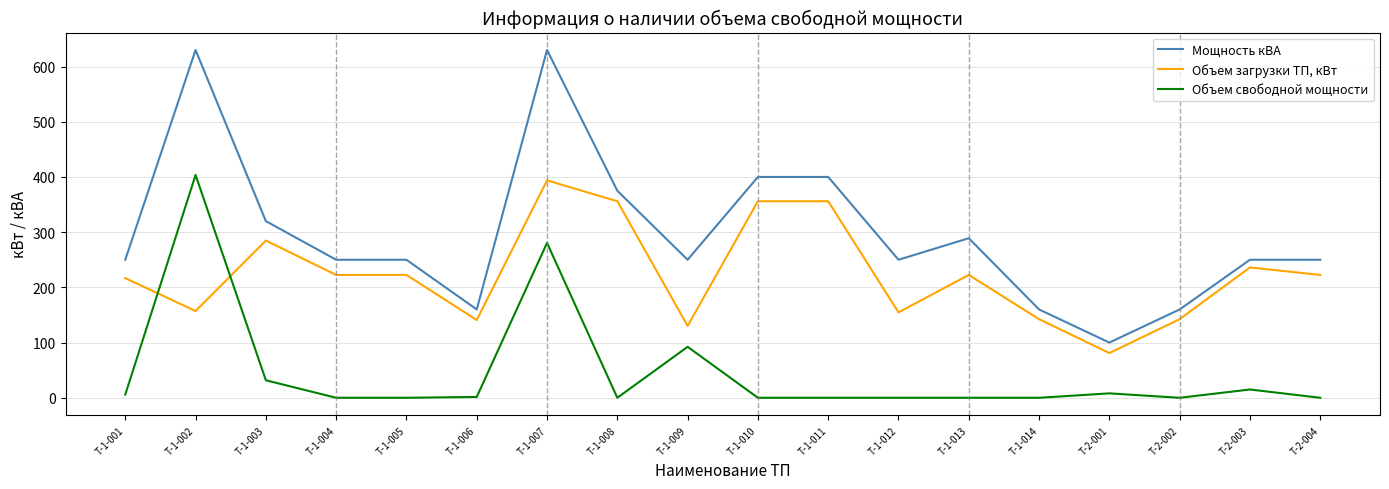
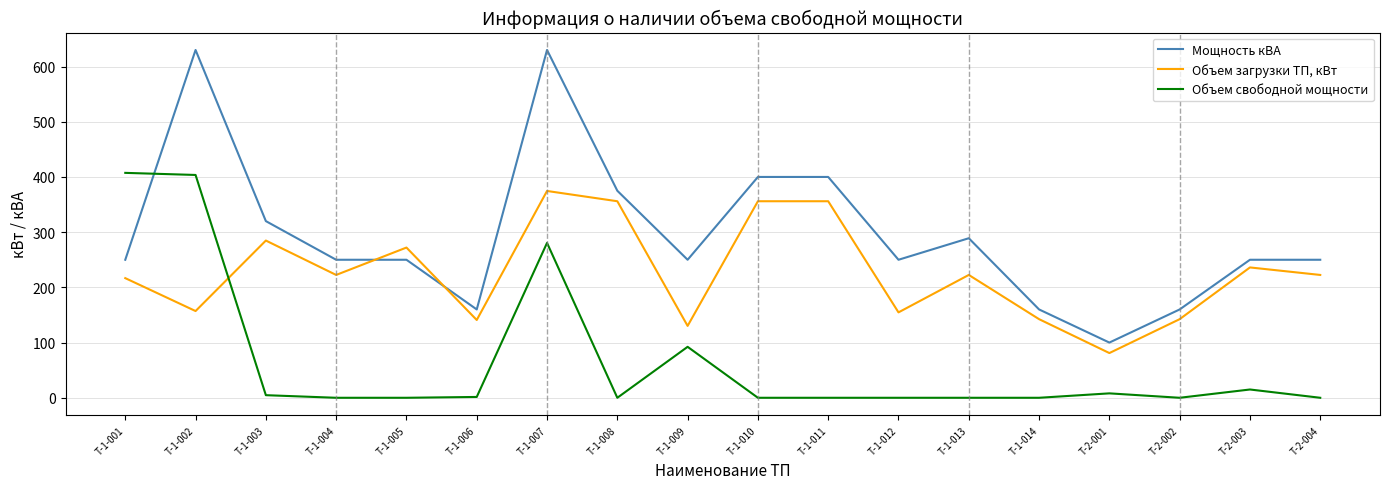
  {
    "Мощность кВА": {
      "T-1-001": 250,
      "T-1-002": 630,
      "T-1-003": 320,
      "T-1-004": 250,
      "T-1-005": 250,
      "T-1-006": 160,
      "T-1-007": 630,
      "T-1-008": 380,
      "T-1-009": 250,
      "T-1-010": 400,
      "T-1-011": 400,
      "T-1-012": 250,
      "T-1-013": 290,
      "T-1-014": 160,
      "T-2-001": 100,
      "T-2-002": 160,
      "T-2-003": 250,
      "T-2-004": 250
    },
    "Объем загрузки ТП, кВт": {
      "T-1-001": 220,
      "T-1-002": 160,
      "T-1-003": 280,
      "T-1-004": 220,
-     "T-1-005": 220,
+     "T-1-005": 270,
      "T-1-006": 140,
-     "T-1-007": 390,
+     "T-1-007": 370,
      "T-1-008": 360,
      "T-1-009": 130,
      "T-1-010": 360,
      "T-1-011": 360,
      "T-1-012": 150,
      "T-1-013": 220,
      "T-1-014": 140,
      "T-2-001": 80,
      "T-2-002": 140,
      "T-2-003": 240,
      "T-2-004": 220
    },
    "Объем свободной мощности": {
-     "T-1-001": 10,
+     "T-1-001": 410,
      "T-1-002": 400,
-     "T-1-003": 30,
+     "T-1-003": 0,
      "T-1-004": 0,
      "T-1-005": 0,
      "T-1-006": 0,
      "T-1-007": 280,
      "T-1-008": 0,
      "T-1-009": 90,
      "T-1-010": 0,
      "T-1-011": 0,
      "T-1-012": 0,
      "T-1-013": 0,
      "T-1-014": 0,
      "T-2-001": 10,
      "T-2-002": 0,
      "T-2-003": 20,
      "T-2-004": 0
    }
  }
